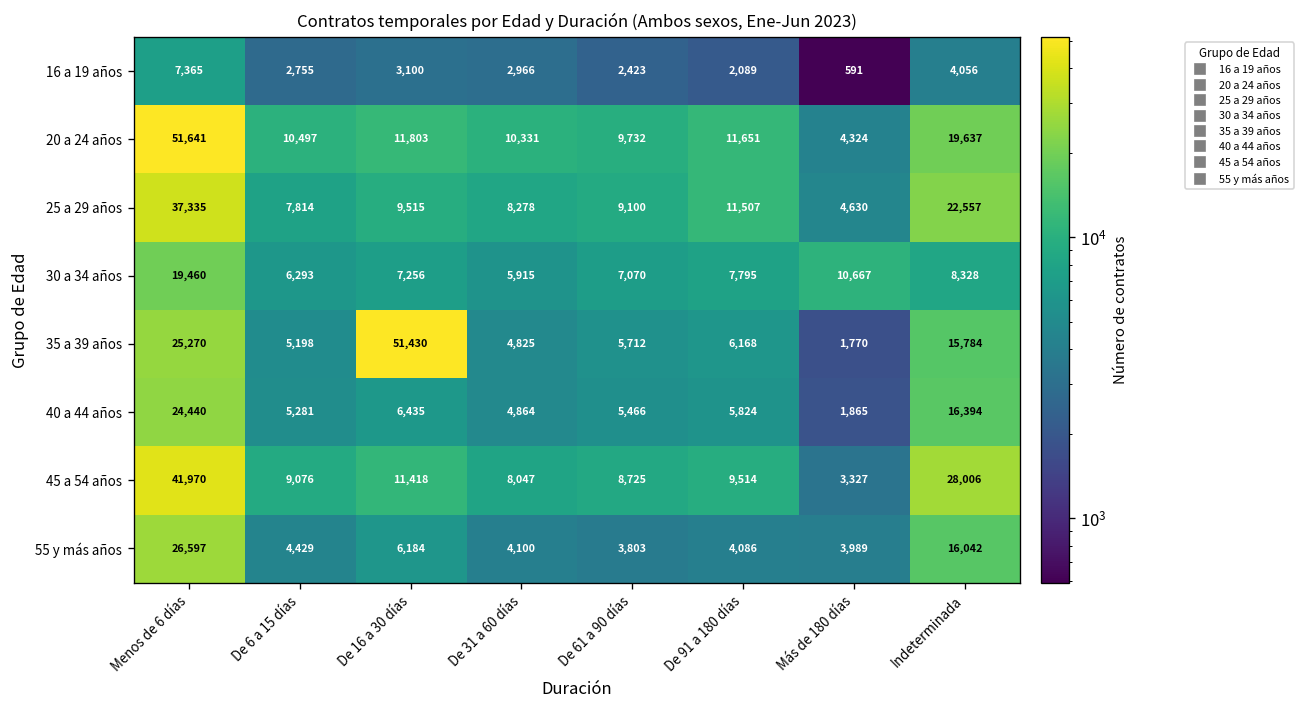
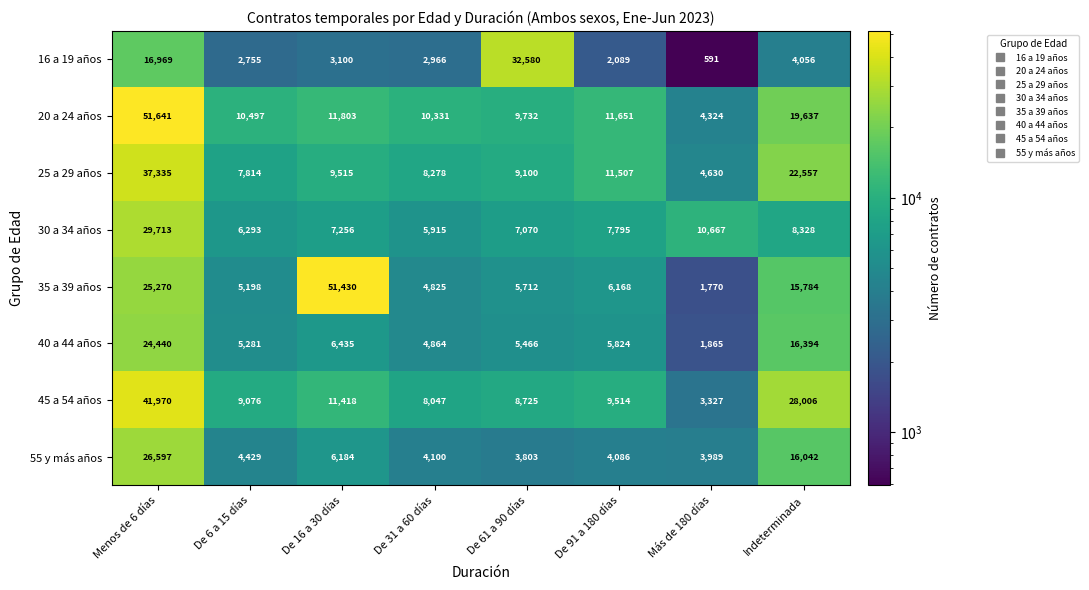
  {
    "16 a 19 años": {
-     "Menos de 6 días": "7,365",
+     "Menos de 6 días": "16,969",
      "De 6 a 15 días": "2,755",
      "De 16 a 30 días": "3,100",
      "De 31 a 60 días": "2,966",
-     "De 61 a 90 días": "2,423",
+     "De 61 a 90 días": "32,580",
      "De 91 a 180 días": "2,089",
      "Más de 180 días": "591",
      "Indeterminada": "4,056"
    },
    "20 a 24 años": {
      "Menos de 6 días": "51,641",
      "De 6 a 15 días": "10,497",
      "De 16 a 30 días": "11,803",
      "De 31 a 60 días": "10,331",
      "De 61 a 90 días": "9,732",
      "De 91 a 180 días": "11,651",
      "Más de 180 días": "4,324",
      "Indeterminada": "19,637"
    },
    "25 a 29 años": {
      "Menos de 6 días": "37,335",
      "De 6 a 15 días": "7,814",
      "De 16 a 30 días": "9,515",
      "De 31 a 60 días": "8,278",
      "De 61 a 90 días": "9,100",
      "De 91 a 180 días": "11,507",
      "Más de 180 días": "4,630",
      "Indeterminada": "22,557"
    },
    "30 a 34 años": {
-     "Menos de 6 días": "19,460",
+     "Menos de 6 días": "29,713",
      "De 6 a 15 días": "6,293",
      "De 16 a 30 días": "7,256",
      "De 31 a 60 días": "5,915",
      "De 61 a 90 días": "7,070",
      "De 91 a 180 días": "7,795",
      "Más de 180 días": "10,667",
      "Indeterminada": "8,328"
    },
    "35 a 39 años": {
      "Menos de 6 días": "25,270",
      "De 6 a 15 días": "5,198",
      "De 16 a 30 días": "51,430",
      "De 31 a 60 días": "4,825",
      "De 61 a 90 días": "5,712",
      "De 91 a 180 días": "6,168",
      "Más de 180 días": "1,770",
      "Indeterminada": "15,784"
    },
    "40 a 44 años": {
      "Menos de 6 días": "24,440",
      "De 6 a 15 días": "5,281",
      "De 16 a 30 días": "6,435",
      "De 31 a 60 días": "4,864",
      "De 61 a 90 días": "5,466",
      "De 91 a 180 días": "5,824",
      "Más de 180 días": "1,865",
      "Indeterminada": "16,394"
    },
    "45 a 54 años": {
      "Menos de 6 días": "41,970",
      "De 6 a 15 días": "9,076",
      "De 16 a 30 días": "11,418",
      "De 31 a 60 días": "8,047",
      "De 61 a 90 días": "8,725",
      "De 91 a 180 días": "9,514",
      "Más de 180 días": "3,327",
      "Indeterminada": "28,006"
    },
    "55 y más años": {
      "Menos de 6 días": "26,597",
      "De 6 a 15 días": "4,429",
      "De 16 a 30 días": "6,184",
      "De 31 a 60 días": "4,100",
      "De 61 a 90 días": "3,803",
      "De 91 a 180 días": "4,086",
      "Más de 180 días": "3,989",
      "Indeterminada": "16,042"
    }
  }
